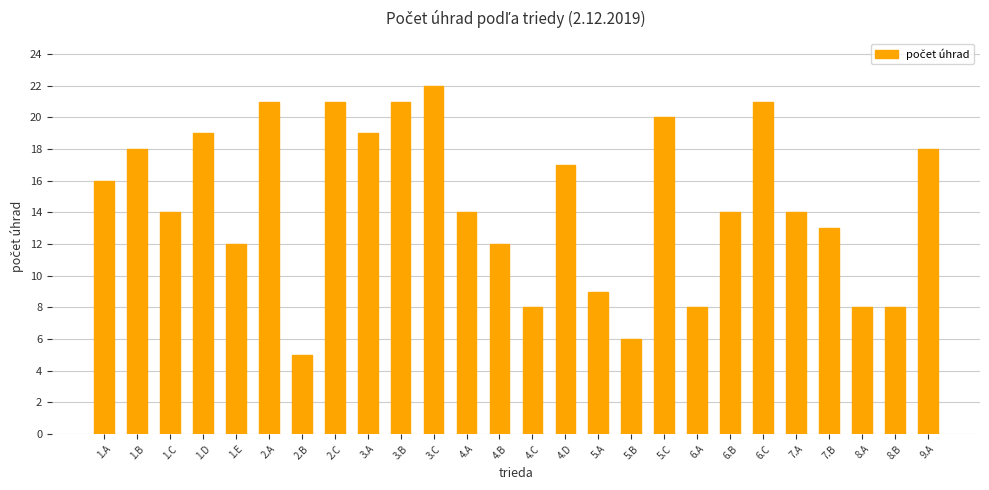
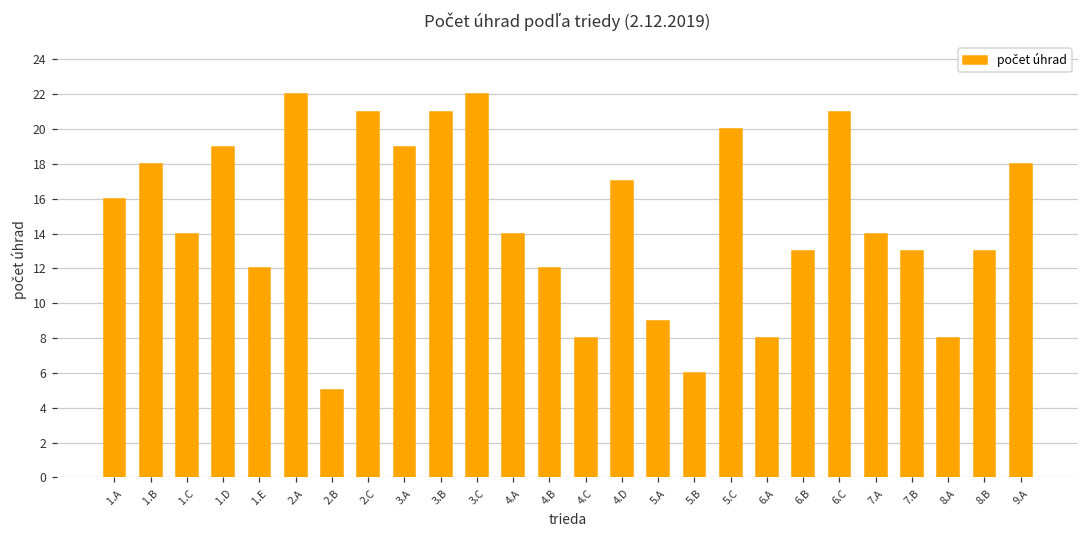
  {
    "1.A": 16,
    "1.B": 18,
    "1.C": 14,
    "1.D": 19,
    "1.E": 12,
-   "2.A": 21,
+   "2.A": 22,
    "2.B": 5,
    "2.C": 21,
    "3.A": 19,
    "3.B": 21,
    "3.C": 22,
    "4.A": 14,
    "4.B": 12,
    "4.C": 8,
    "4.D": 17,
    "5.A": 9,
    "5.B": 6,
    "5.C": 20,
    "6.A": 8,
-   "6.B": 14,
+   "6.B": 13,
    "6.C": 21,
    "7.A": 14,
    "7.B": 13,
    "8.A": 8,
-   "8.B": 8,
+   "8.B": 13,
    "9.A": 18
  }
